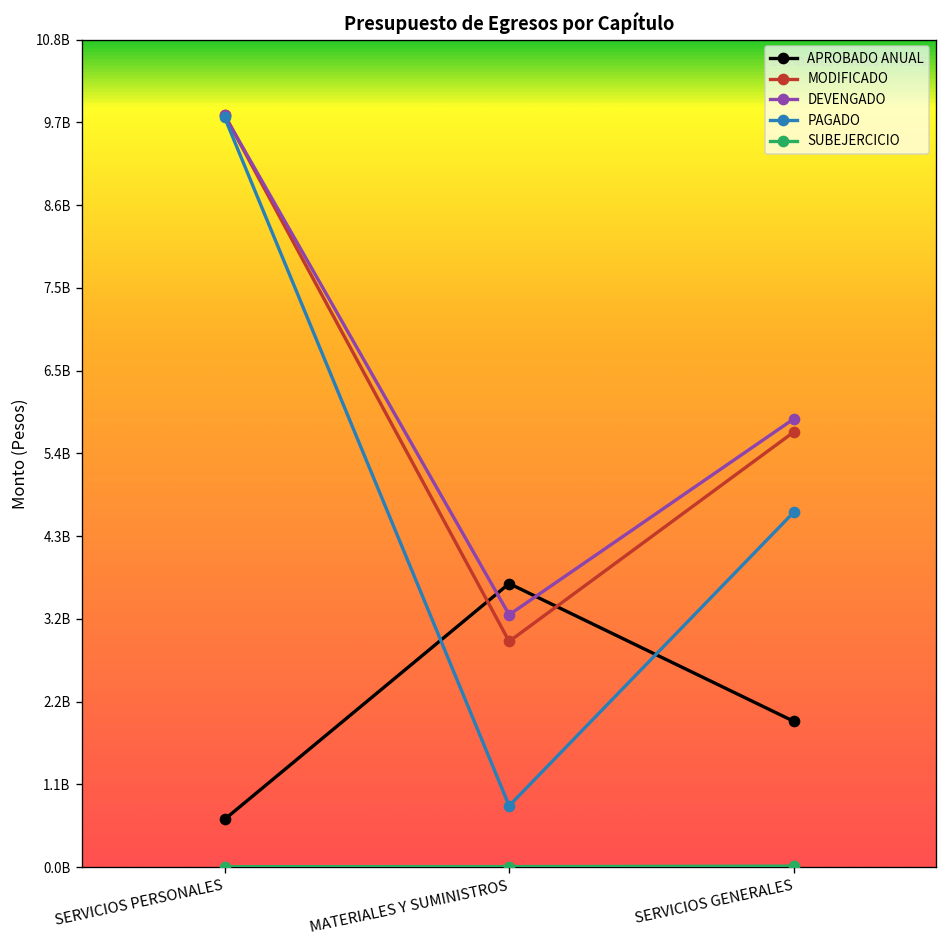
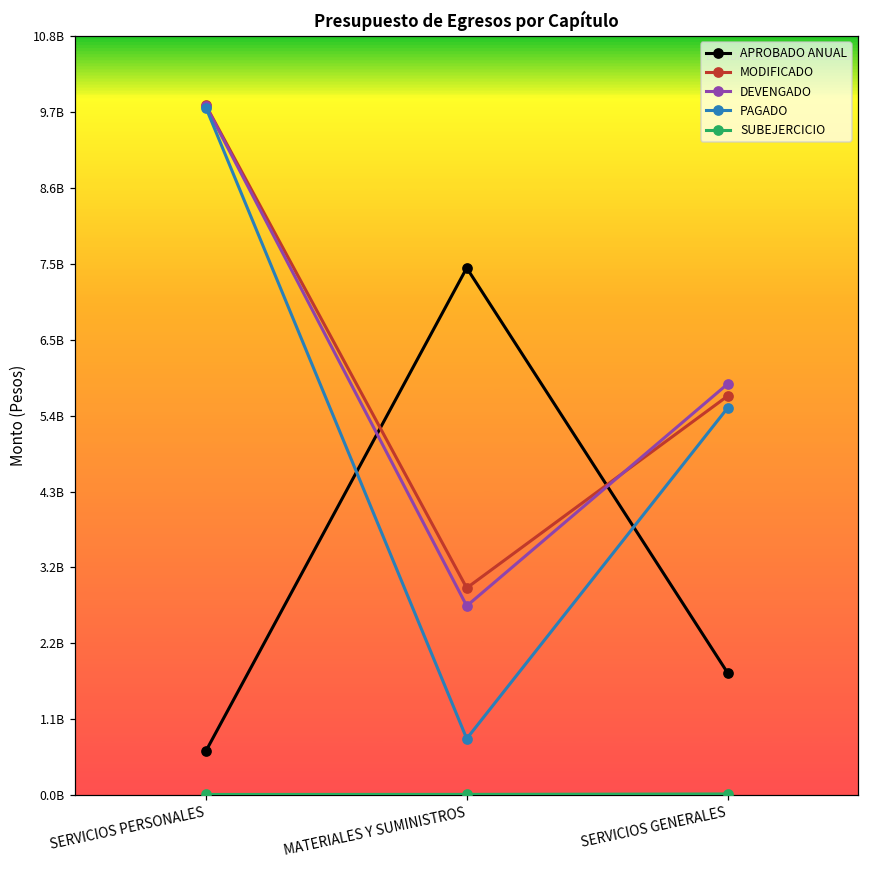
  {
    "APROBADO ANUAL": {
      "SERVICIOS PERSONALES": 600000000,
-     "MATERIALES Y SUMINISTROS": 3700000000,
-     "SERVICIOS GENERALES": 1900000000
+     "MATERIALES Y SUMINISTROS": 7500000000,
+     "SERVICIOS GENERALES": 1700000000
    },
    "MODIFICADO": {
      "MATERIALES Y SUMINISTROS": 2900000000,
      "SERVICIOS GENERALES": 5700000000
    },
    "DEVENGADO": {
-     "MATERIALES Y SUMINISTROS": 3300000000,
+     "MATERIALES Y SUMINISTROS": 2700000000,
      "SERVICIOS GENERALES": 5800000000
    },
    "PAGADO": {
      "MATERIALES Y SUMINISTROS": 800000000,
-     "SERVICIOS GENERALES": 4600000000
+     "SERVICIOS GENERALES": 5500000000
    },
    "SUBEJERCICIO": {
      "SERVICIOS PERSONALES": 0,
      "MATERIALES Y SUMINISTROS": 0,
      "SERVICIOS GENERALES": 0
    }
  }
